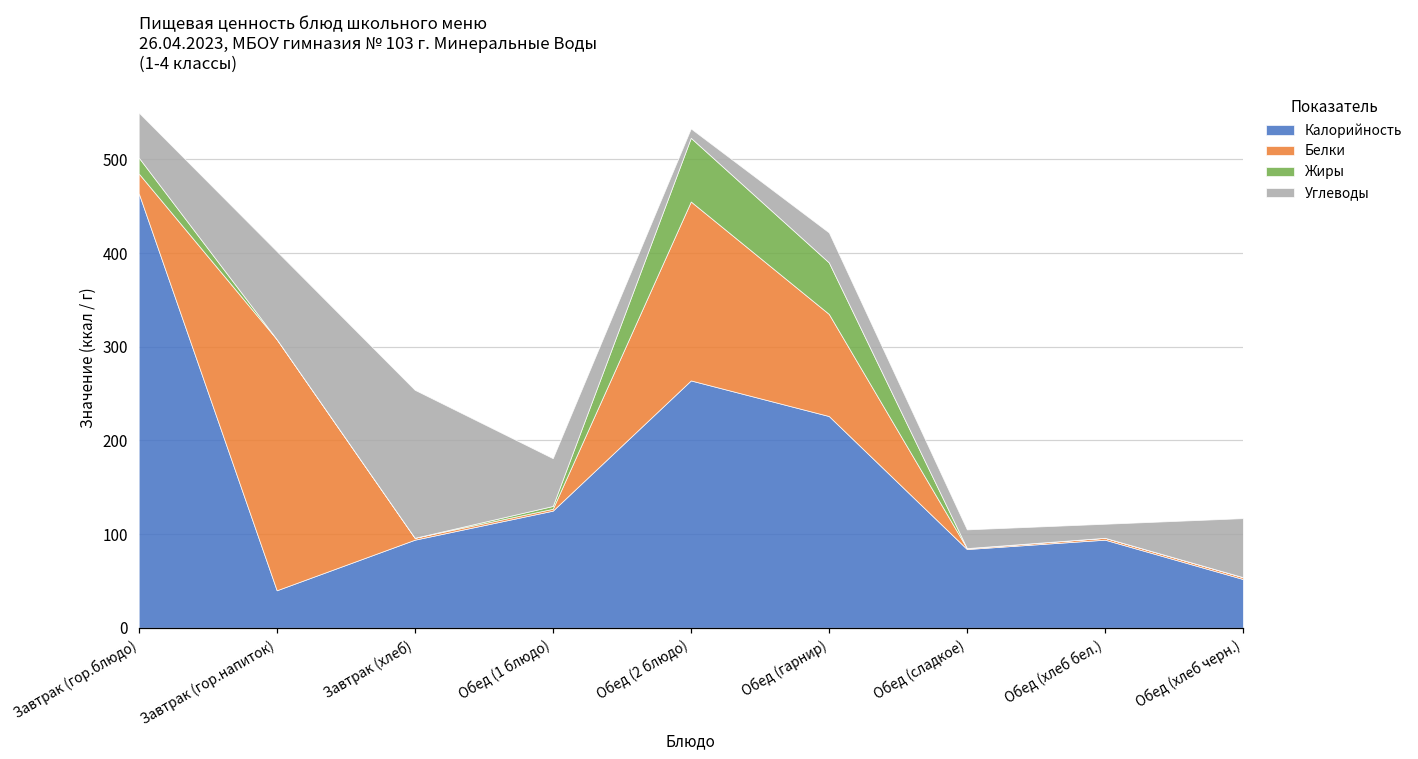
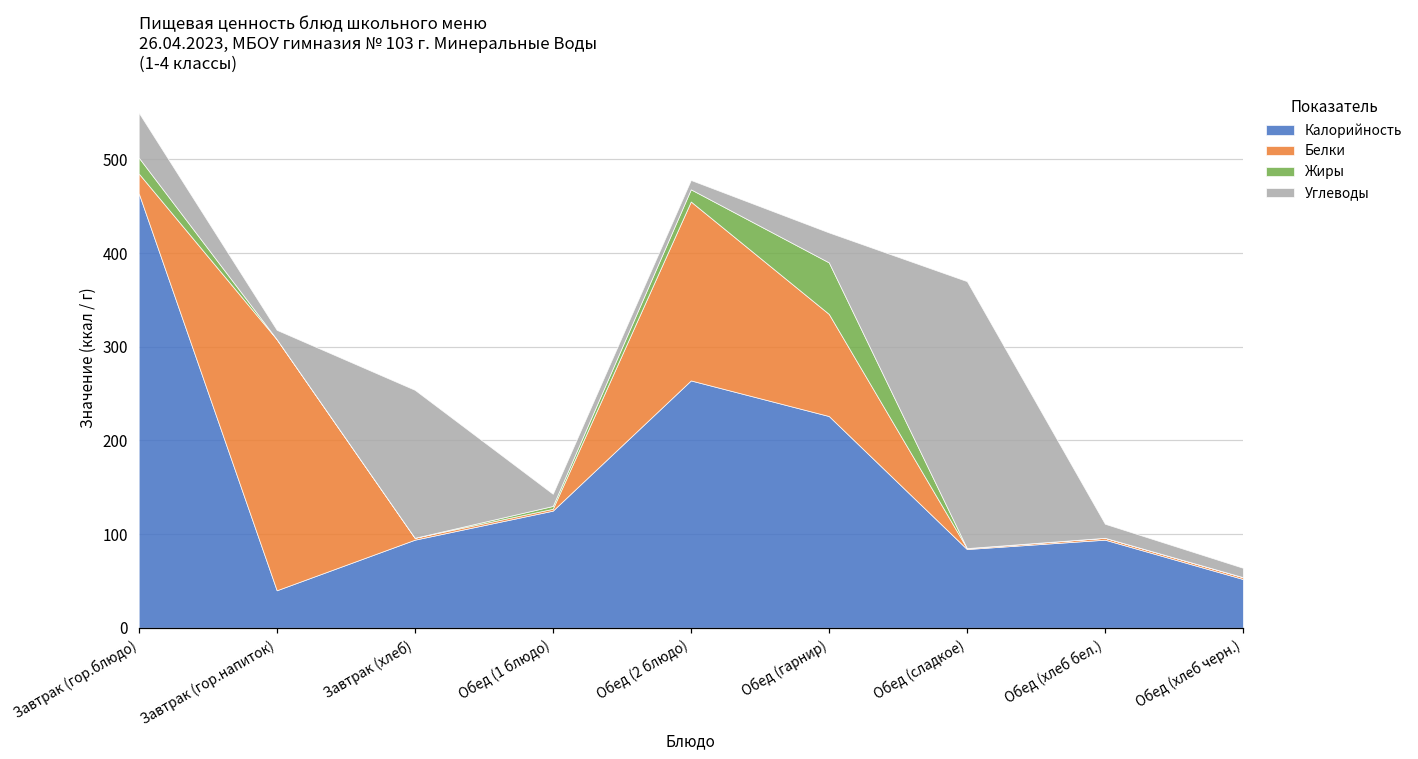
  {
    "Калорийность": {
      "Завтрак (гор.блюдо)": 460,
      "Завтрак (гор.напиток)": 40,
      "Обед (2 блюдо)": 260,
      "Обед (гарнир)": 230
    },
    "Белки": {
      "Завтрак (гор.блюдо)": 20,
      "Обед (2 блюдо)": 190,
      "Обед (гарнир)": 110
    },
    "Жиры": {
      "Завтрак (гор.блюдо)": 20,
-     "Обед (2 блюдо)": 70,
+     "Обед (2 блюдо)": 10,
      "Обед (гарнир)": 60
    },
    "Углеводы": {
      "Завтрак (гор.блюдо)": 50,
-     "Завтрак (гор.напиток)": 90,
+     "Завтрак (гор.напиток)": 10,
      "Завтрак (хлеб)": 160,
-     "Обед (1 блюдо)": 50,
+     "Обед (1 блюдо)": 10,
      "Обед (2 блюдо)": 10,
      "Обед (гарнир)": 30,
-     "Обед (сладкое)": 20,
+     "Обед (сладкое)": 290,
      "Обед (хлеб бел.)": 20,
-     "Обед (хлеб черн.)": 60
+     "Обед (хлеб черн.)": 10
    }
  }
